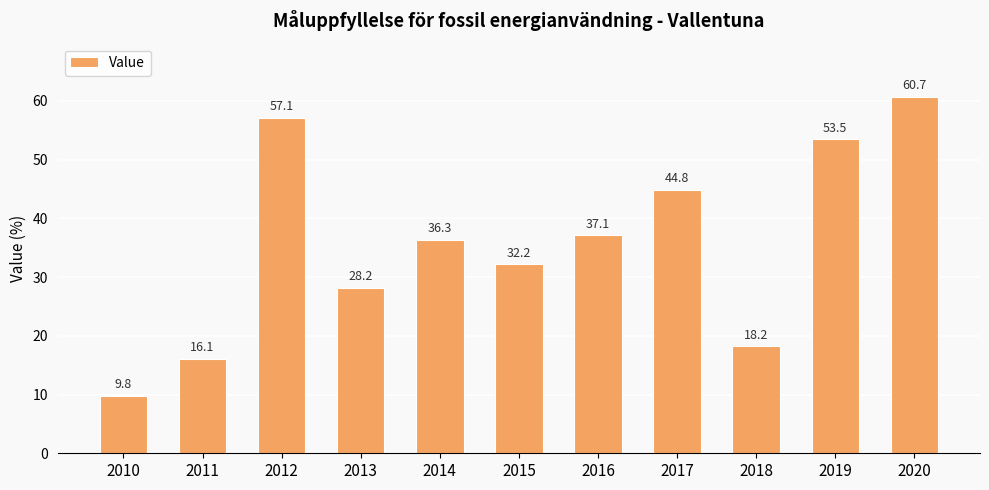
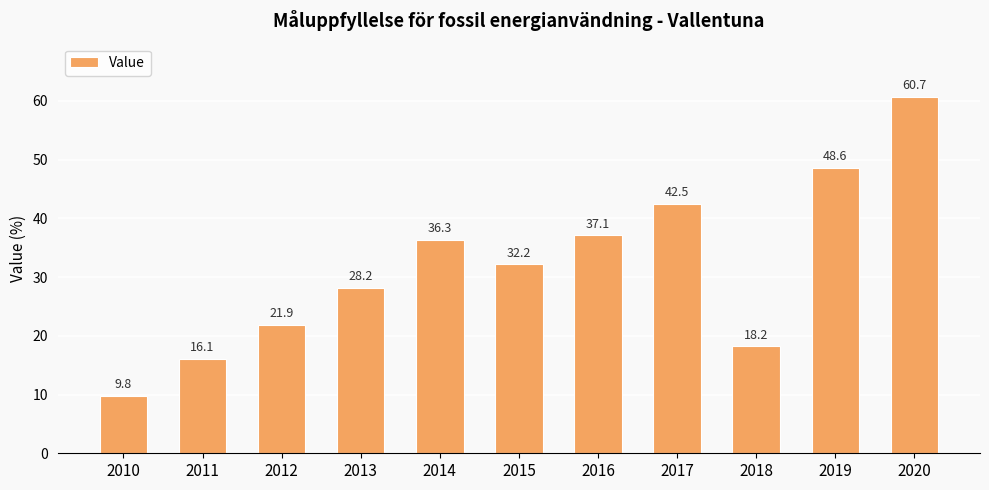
  {
    "2010": 9.8,
    "2011": 16.1,
-   "2012": 57.1,
+   "2012": 21.9,
    "2013": 28.2,
    "2014": 36.3,
    "2015": 32.2,
    "2016": 37.1,
-   "2017": 44.8,
+   "2017": 42.5,
    "2018": 18.2,
-   "2019": 53.5,
+   "2019": 48.6,
    "2020": 60.7
  }
